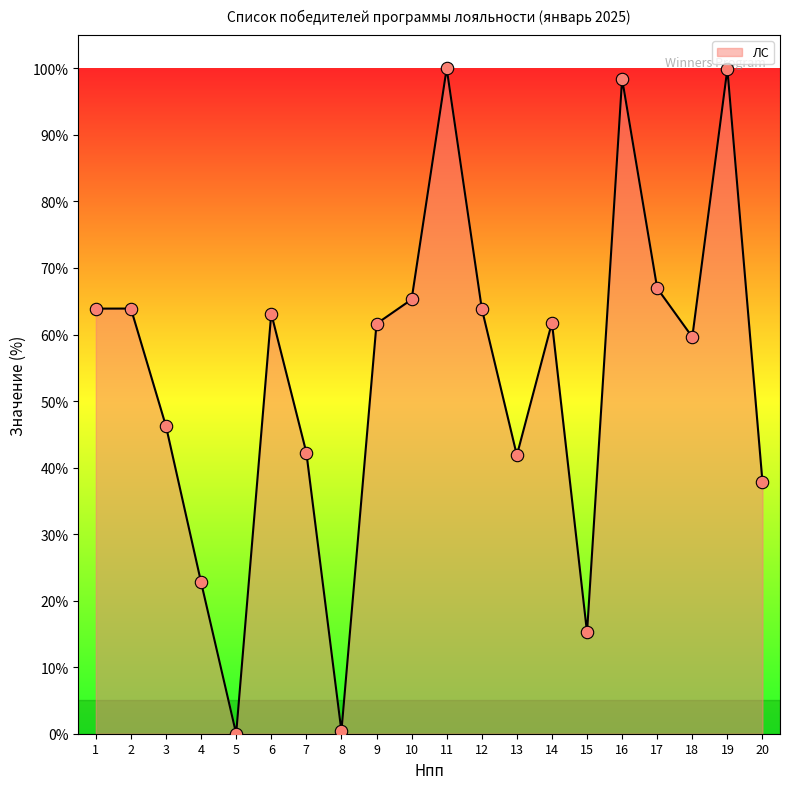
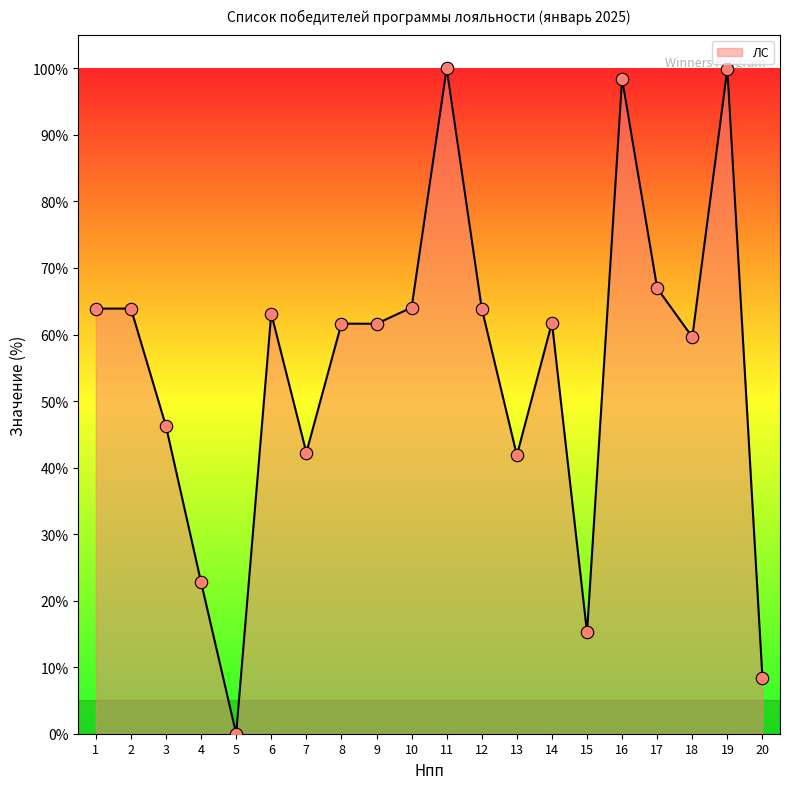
  {
    "1": "64%",
    "2": "64%",
    "3": "46%",
    "4": "23%",
    "5": "0%",
    "6": "63%",
    "7": "42%",
-   "8": "0%",
+   "8": "62%",
    "9": "62%",
-   "10": "65%",
+   "10": "64%",
    "11": "100%",
    "12": "64%",
    "13": "42%",
    "14": "62%",
    "15": "15%",
    "16": "98%",
    "17": "67%",
    "18": "60%",
    "19": "100%",
-   "20": "38%"
+   "20": "8%"
  }
